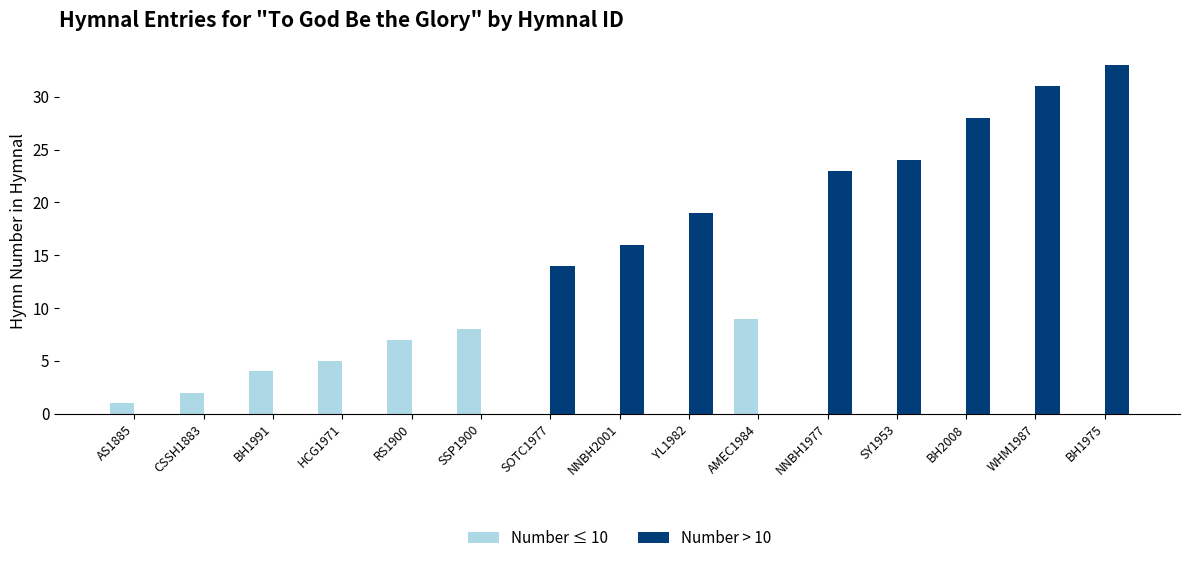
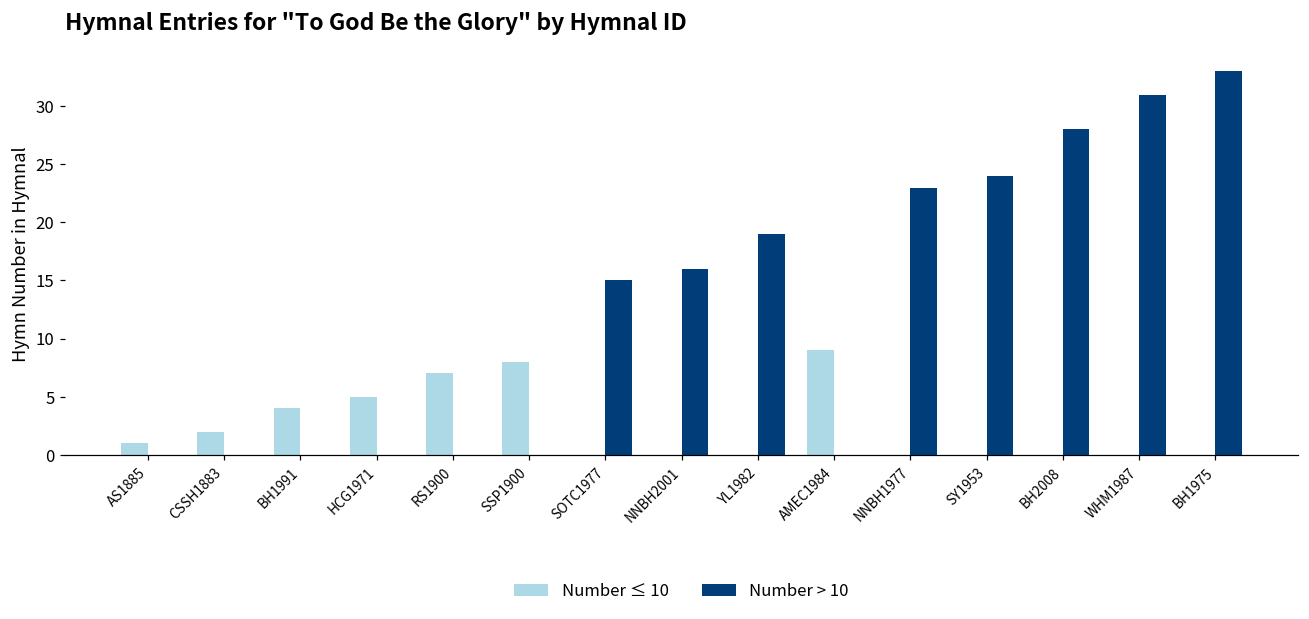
  {
    "Number ≤ 10": {
      "AS1885": 1,
      "CSSH1883": 2,
      "BH1991": 4,
      "HCG1971": 5,
      "RS1900": 7,
      "SSP1900": 8,
      "SOTC1977": 0,
      "NNBH2001": 0,
      "YL1982": 0,
      "AMEC1984": 9,
      "NNBH1977": 0,
      "SY1953": 0,
      "BH2008": 0,
      "WHM1987": 0,
      "BH1975": 0
    },
    "Number > 10": {
      "AS1885": 0,
      "CSSH1883": 0,
      "BH1991": 0,
      "HCG1971": 0,
      "RS1900": 0,
      "SSP1900": 0,
-     "SOTC1977": 14,
+     "SOTC1977": 15,
      "NNBH2001": 16,
      "YL1982": 19,
      "AMEC1984": 0,
      "NNBH1977": 23,
      "SY1953": 24,
      "BH2008": 28,
      "WHM1987": 31,
      "BH1975": 33
    }
  }
